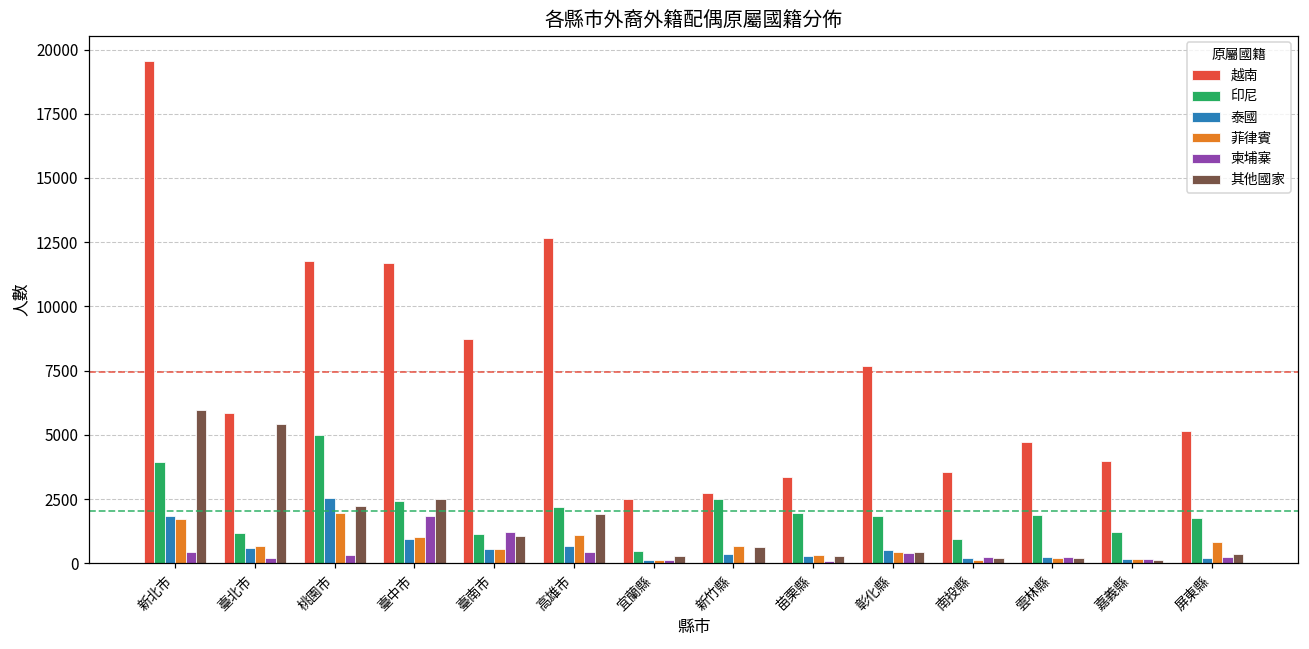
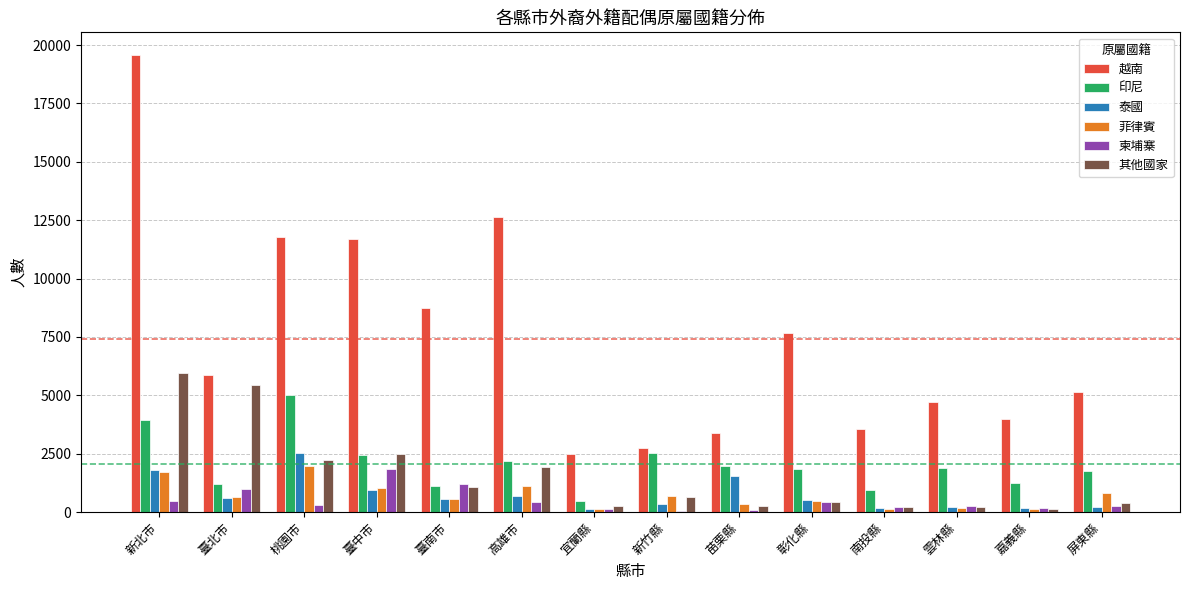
  {
    "印尼": {
      "新北市": 4000,
      "臺北市": 1200,
      "桃園市": 5000,
      "臺中市": 2400,
      "臺南市": 1100,
      "高雄市": 2200,
      "宜蘭縣": 500,
      "新竹縣": 2500,
      "苗栗縣": 2000,
      "彰化縣": 1800,
      "南投縣": 900,
      "雲林縣": 1900,
      "嘉義縣": 1200,
      "屏東縣": 1800
    },
    "泰國": {
      "新北市": 1800,
      "臺北市": 600,
      "桃園市": 2500,
      "臺中市": 900,
      "臺南市": 600,
      "高雄市": 700,
      "宜蘭縣": 100,
      "新竹縣": 300,
-     "苗栗縣": 300,
+     "苗栗縣": 1500,
      "彰化縣": 500,
      "南投縣": 200,
      "雲林縣": 200,
      "嘉義縣": 200,
      "屏東縣": 200
    },
    "柬埔寨": {
      "新北市": 500,
-     "臺北市": 200,
+     "臺北市": 1000,
      "桃園市": 300,
      "臺中市": 1800,
      "臺南市": 1200,
      "高雄市": 400,
      "宜蘭縣": 100,
      "彰化縣": 400,
      "南投縣": 200,
      "雲林縣": 300,
      "嘉義縣": 200,
      "屏東縣": 200
    },
    "其他國家": {
      "新北市": 6000,
      "臺北市": 5400,
      "桃園市": 2200,
      "臺中市": 2500,
      "臺南市": 1100,
      "高雄市": 1900,
      "宜蘭縣": 300,
      "新竹縣": 600,
      "苗栗縣": 300,
      "彰化縣": 400,
      "南投縣": 200,
      "雲林縣": 200,
      "嘉義縣": 100,
      "屏東縣": 400
    }
  }
